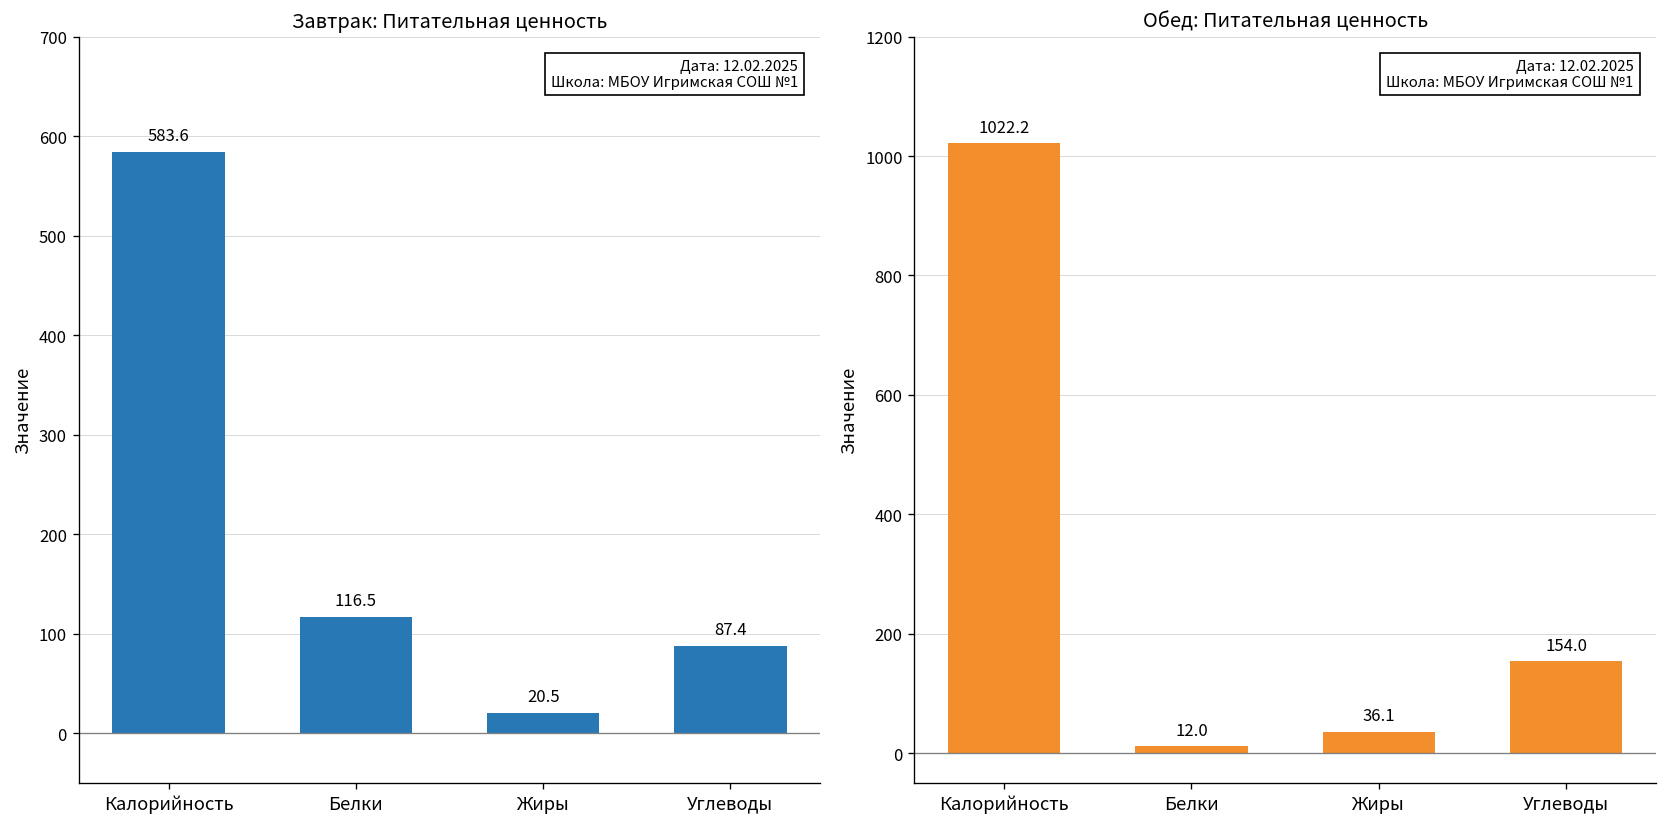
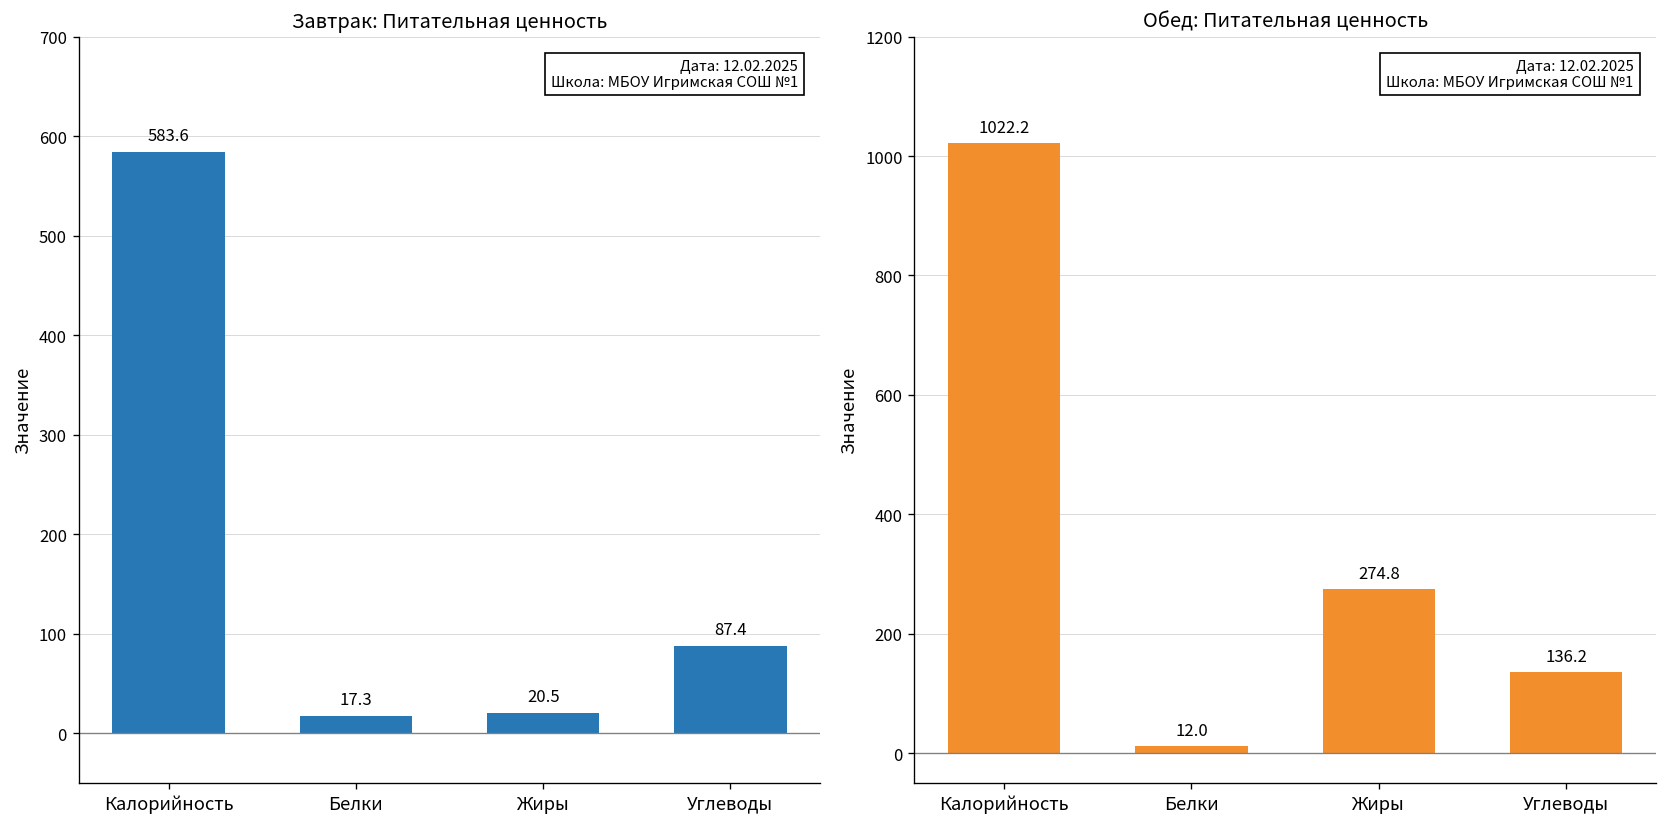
  {
    "Завтрак: Питательная ценность": {
      "Калорийность": 583.6,
-     "Белки": 116.5,
+     "Белки": 17.3,
      "Жиры": 20.5,
      "Углеводы": 87.4
    },
    "Обед: Питательная ценность": {
      "Калорийность": 1022.2,
      "Белки": 12.0,
-     "Жиры": 36.1,
-     "Углеводы": 154.0
+     "Жиры": 274.8,
+     "Углеводы": 136.2
    }
  }
